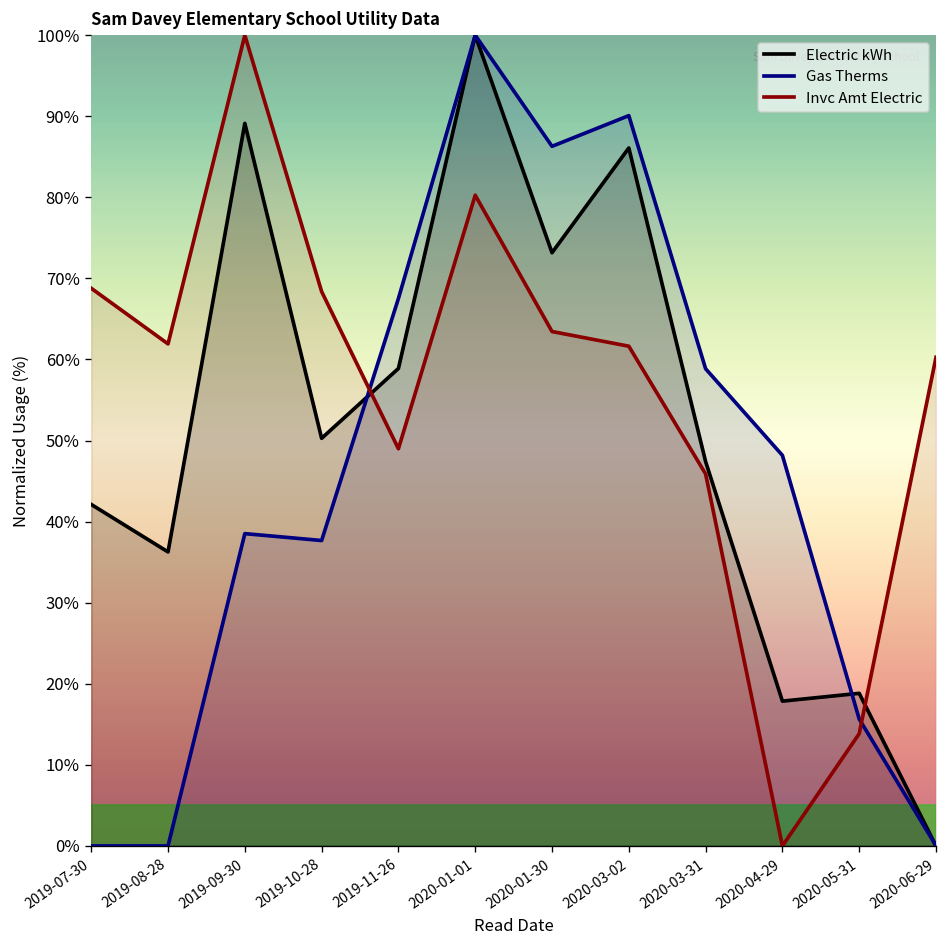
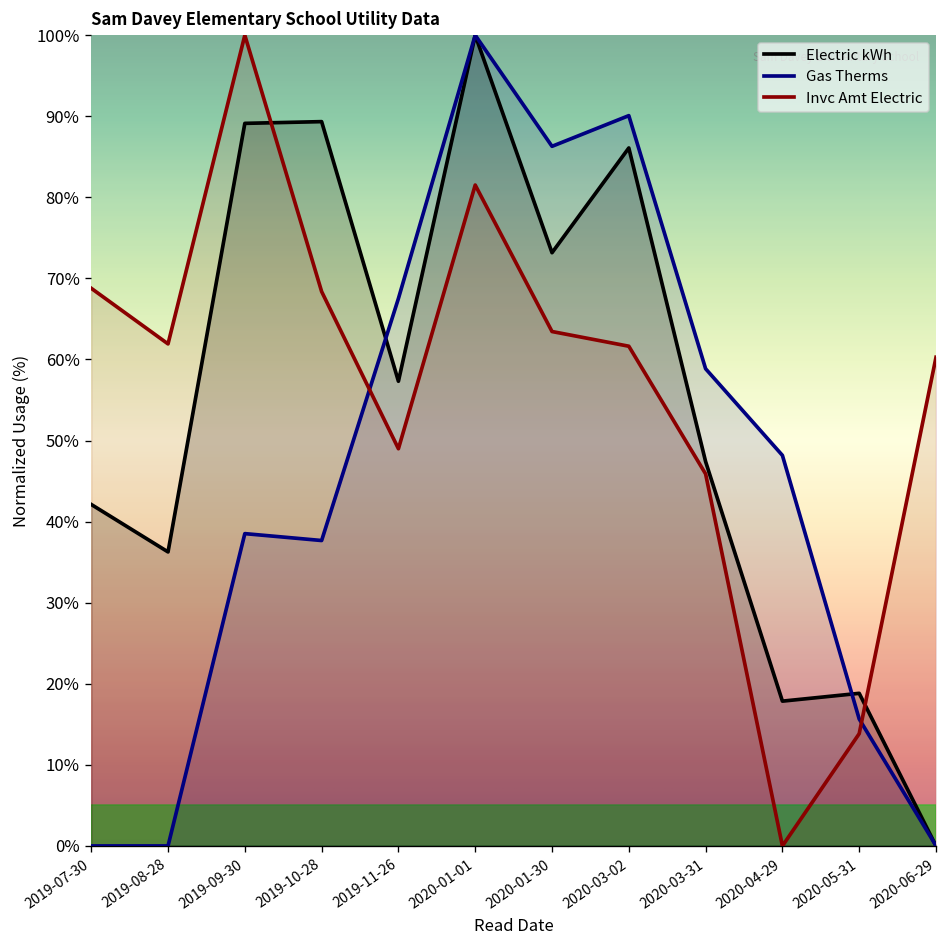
  {
    "Electric kWh": {
      "2019-07-30": "42%",
      "2019-08-28": "36%",
      "2019-09-30": "89%",
-     "2019-10-28": "50%",
-     "2019-11-26": "59%",
+     "2019-10-28": "89%",
+     "2019-11-26": "57%",
      "2020-01-30": "73%",
      "2020-03-02": "86%",
      "2020-03-31": "47%",
      "2020-04-29": "18%",
      "2020-05-31": "19%"
    },
    "Gas Therms": {
      "2019-09-30": "39%",
      "2019-10-28": "38%",
      "2019-11-26": "68%",
      "2020-01-30": "86%",
      "2020-03-02": "90%",
      "2020-03-31": "59%",
      "2020-04-29": "48%",
      "2020-05-31": "16%"
    },
    "Invc Amt Electric": {
      "2019-07-30": "69%",
      "2019-08-28": "62%",
      "2019-09-30": "100%",
      "2019-10-28": "68%",
      "2019-11-26": "49%",
-     "2020-01-01": "80%",
+     "2020-01-01": "82%",
      "2020-01-30": "63%",
      "2020-03-02": "62%",
      "2020-03-31": "46%",
      "2020-05-31": "14%",
      "2020-06-29": "60%"
    }
  }
